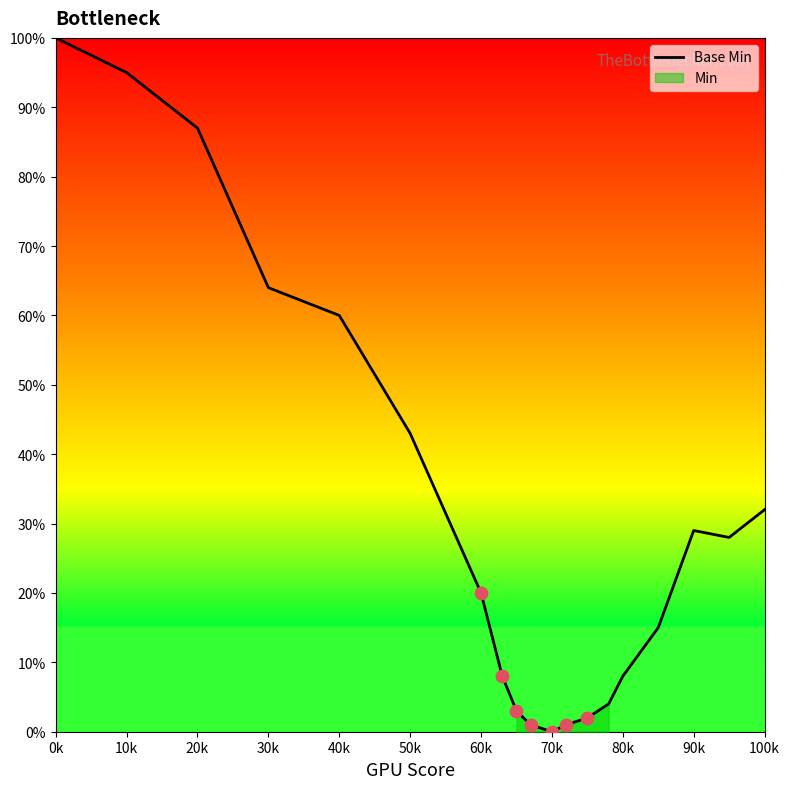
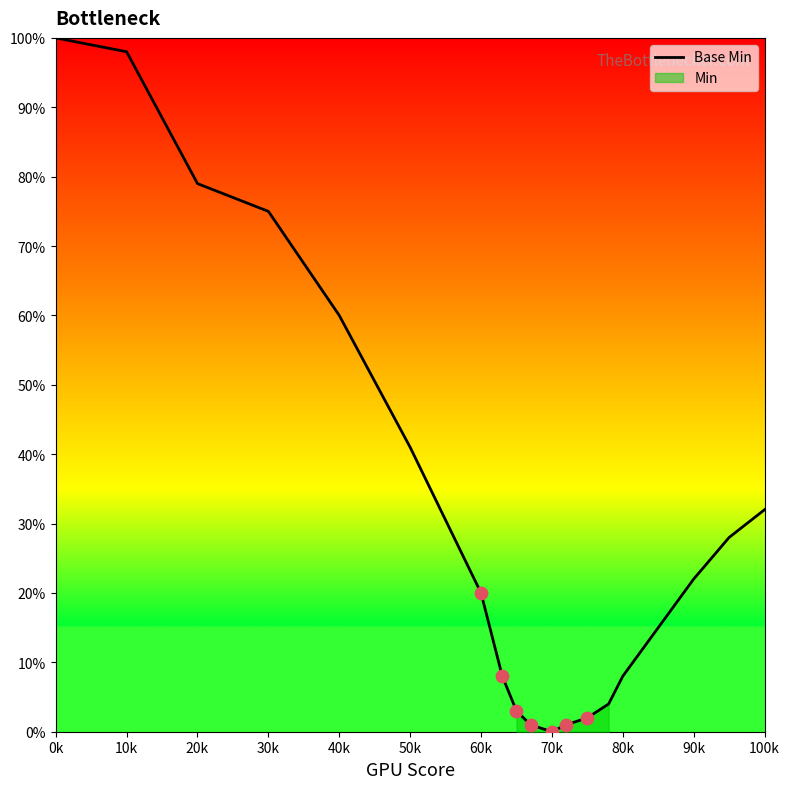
  {
    "Base Min": {
      "0k": "100%",
-     "10k": "95%",
-     "20k": "87%",
-     "30k": "64%",
+     "10k": "98%",
+     "20k": "79%",
+     "30k": "75%",
      "40k": "60%",
-     "50k": "43%",
+     "50k": "41%",
      "80k": "8%",
-     "90k": "29%",
+     "90k": "22%",
      "100k": "32%"
    }
  }
